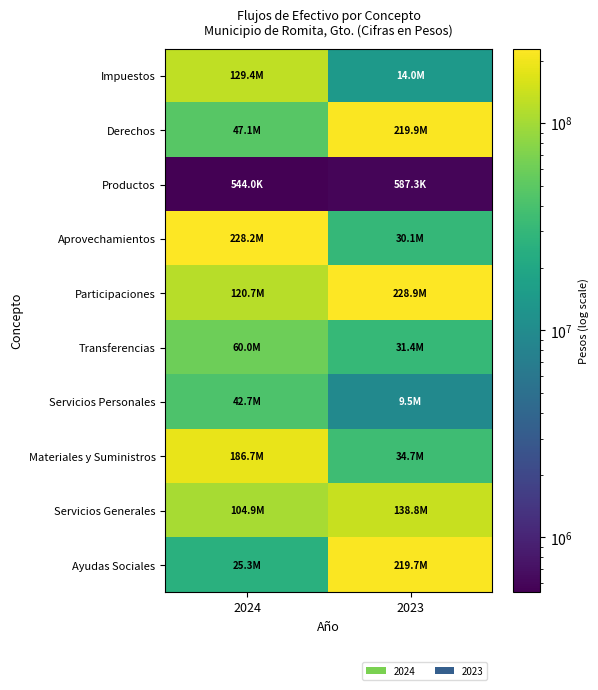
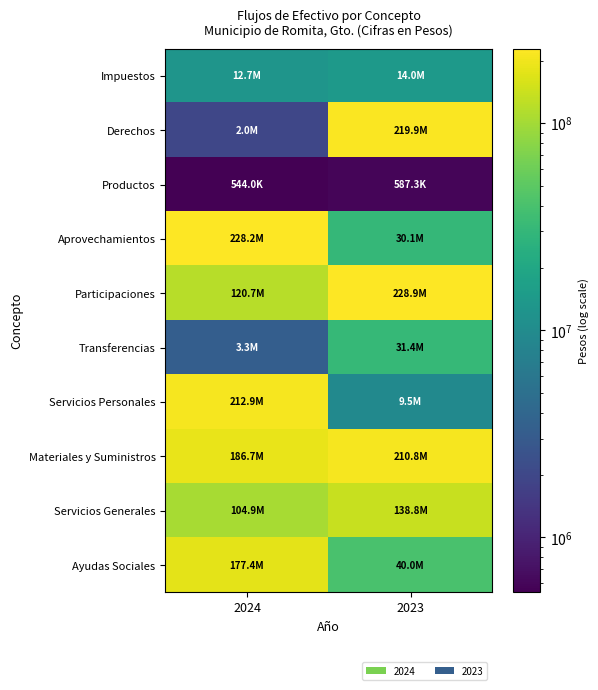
  {
    "Impuestos": {
-     "2024": "129.4M",
+     "2024": "12.7M",
      "2023": "14.0M"
    },
    "Derechos": {
-     "2024": "47.1M",
+     "2024": "2.0M",
      "2023": "219.9M"
    },
    "Productos": {
      "2024": "544.0K",
      "2023": "587.3K"
    },
    "Aprovechamientos": {
      "2024": "228.2M",
      "2023": "30.1M"
    },
    "Participaciones": {
      "2024": "120.7M",
      "2023": "228.9M"
    },
    "Transferencias": {
-     "2024": "60.0M",
+     "2024": "3.3M",
      "2023": "31.4M"
    },
    "Servicios Personales": {
-     "2024": "42.7M",
+     "2024": "212.9M",
      "2023": "9.5M"
    },
    "Materiales y Suministros": {
      "2024": "186.7M",
-     "2023": "34.7M"
+     "2023": "210.8M"
    },
    "Servicios Generales": {
      "2024": "104.9M",
      "2023": "138.8M"
    },
    "Ayudas Sociales": {
-     "2024": "25.3M",
-     "2023": "219.7M"
+     "2024": "177.4M",
+     "2023": "40.0M"
    }
  }
